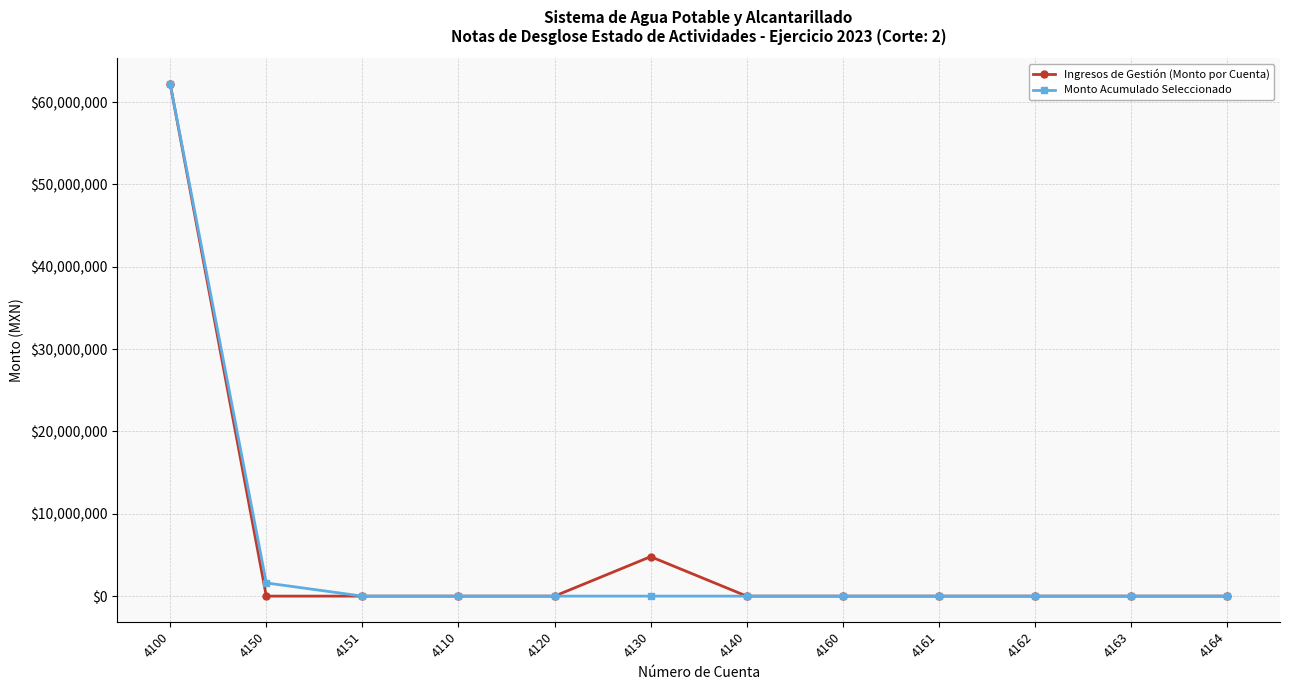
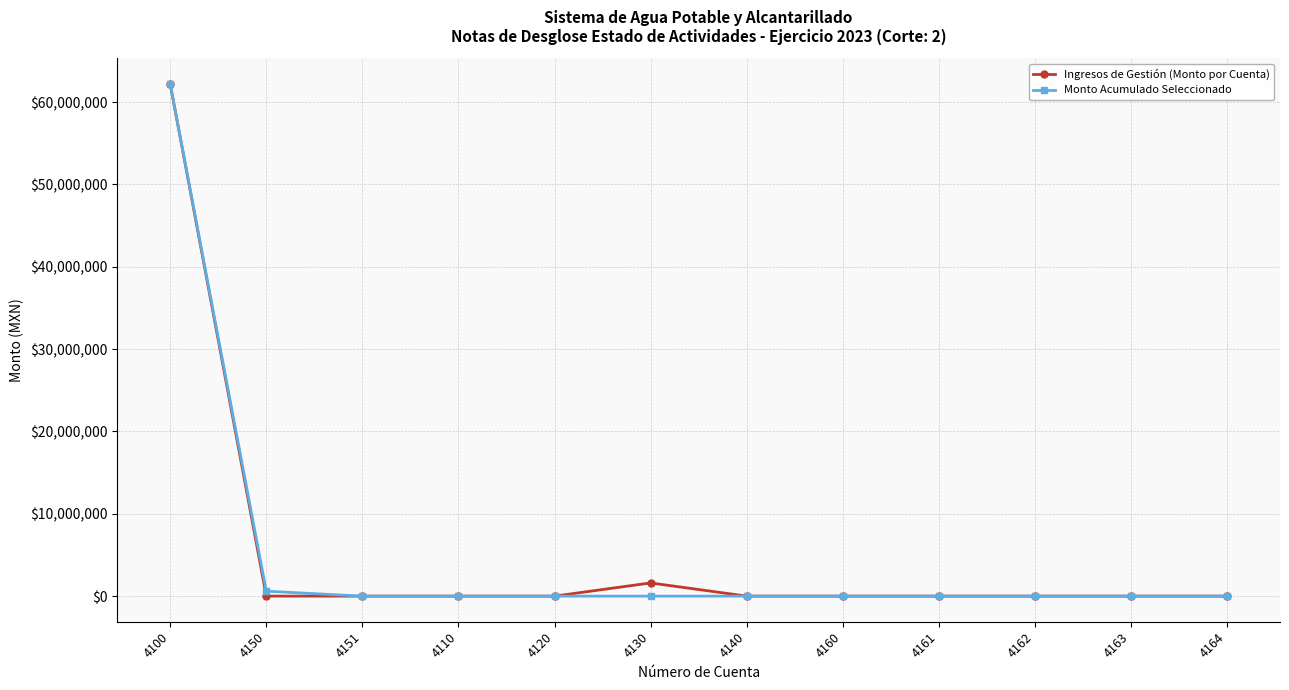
  {
    "Ingresos de Gestión (Monto por Cuenta)": {
      "4150": "$0",
-     "4130": "$5,000,000"
+     "4130": "$2,000,000"
    },
    "Monto Acumulado Seleccionado": {
-     "4150": "$2,000,000",
+     "4150": "$1,000,000",
      "4130": "$0"
    }
  }
